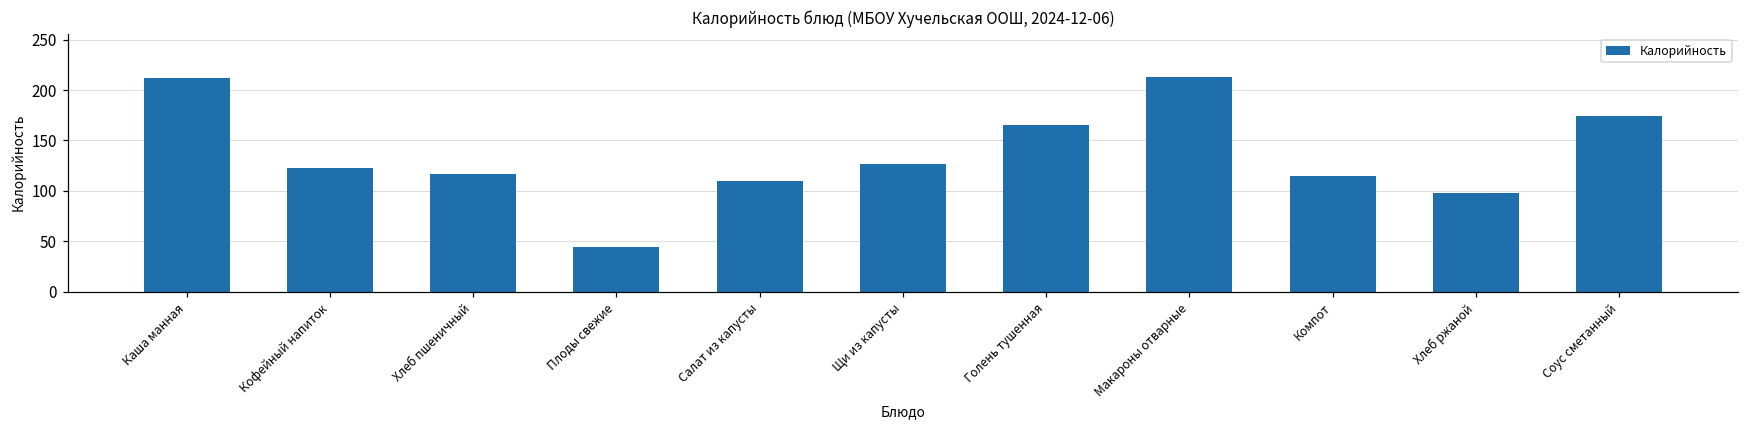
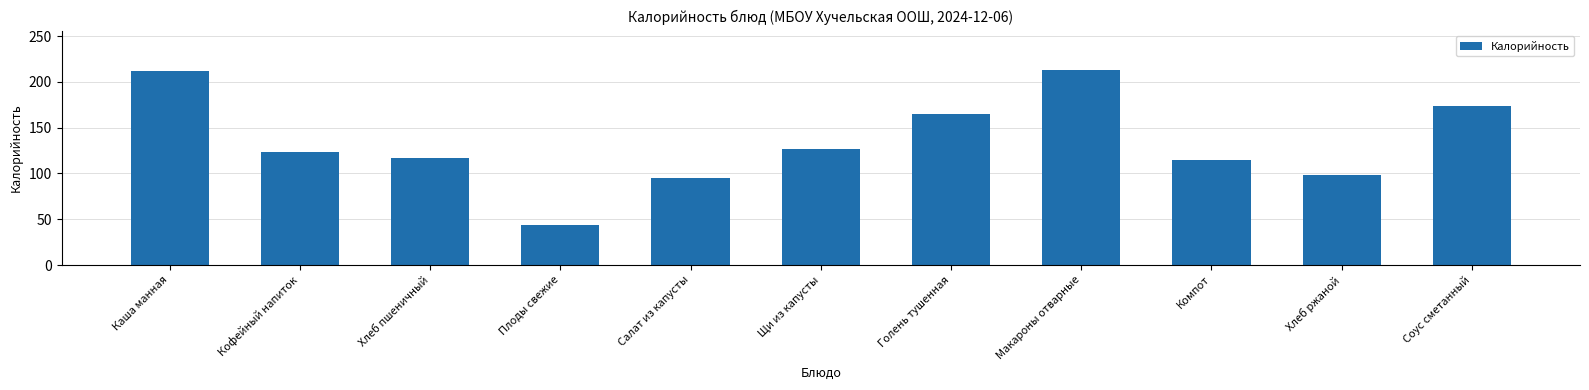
  {
    "Каша манная": 210,
    "Кофейный напиток": 120,
    "Хлеб пшеничный": 120,
    "Плоды свежие": 40,
-   "Салат из капусты": 110,
+   "Салат из капусты": 100,
    "Щи из капусты": 130,
    "Голень тушенная": 170,
    "Макароны отварные": 210,
    "Компот": 120,
    "Хлеб ржаной": 100,
    "Соус сметанный": 170
  }
